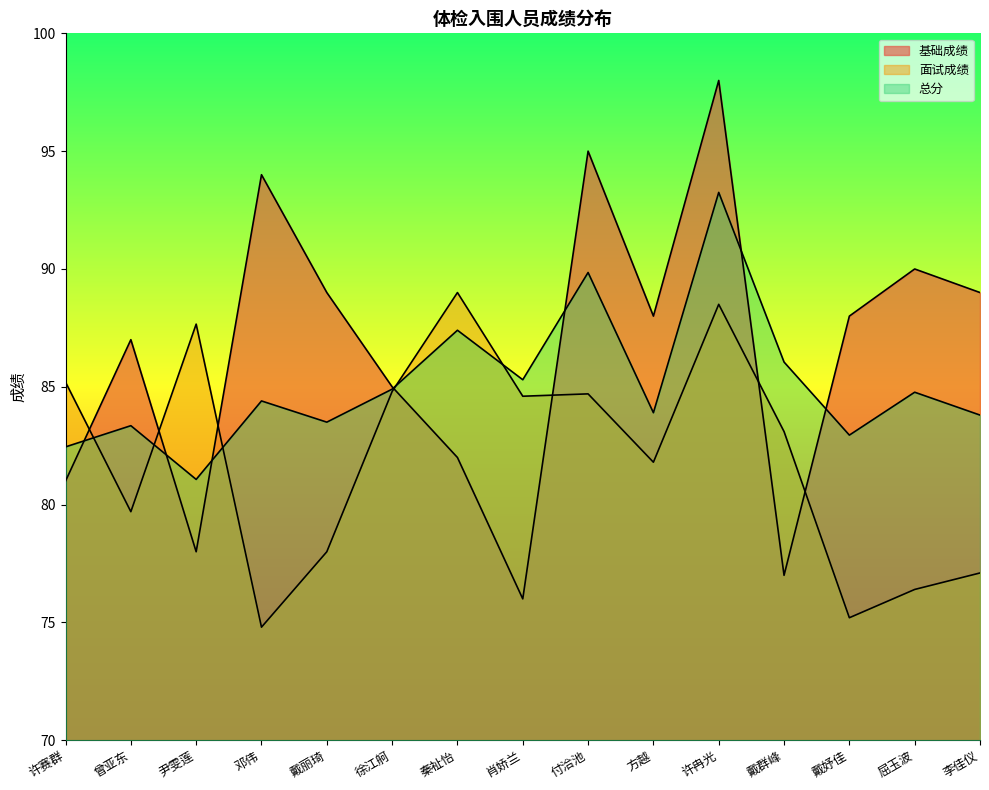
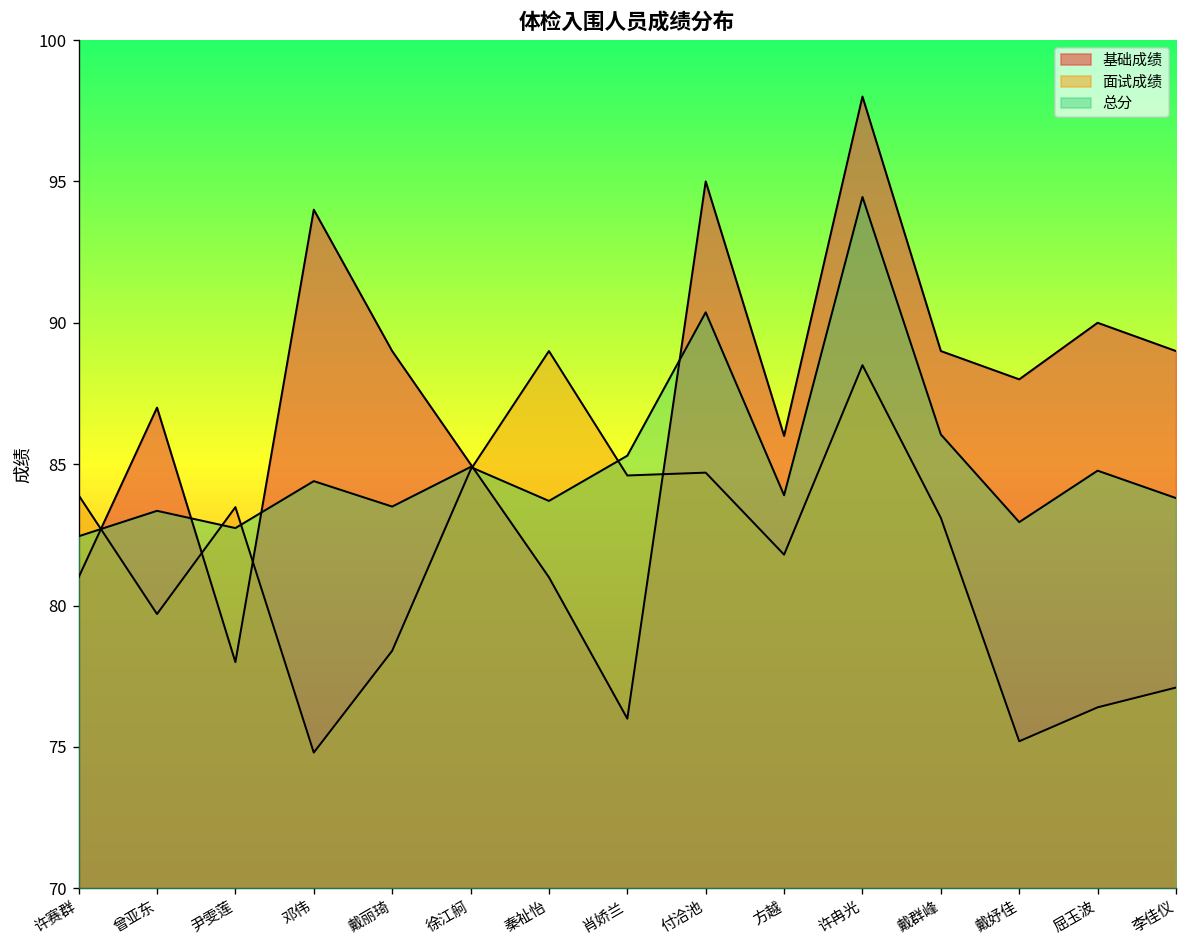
  {
    "基础成绩": {
      "许赛群": 81,
      "曾亚东": 87,
      "尹雯莲": 78,
      "邓伟": 94,
      "戴丽琦": 89,
-     "秦祉怡": 82,
+     "秦祉怡": 81,
      "肖娇兰": 76,
      "付洽池": 95,
-     "方越": 88,
+     "方越": 86,
      "许冉光": 98,
-     "戴群峰": 77,
+     "戴群峰": 89,
      "戴妤佳": 88,
      "屈玉波": 90,
      "李佳仪": 89
    },
    "面试成绩": {
-     "许赛群": 85.2,
+     "许赛群": 83.9,
      "曾亚东": 79.7,
-     "尹雯莲": 87.7,
+     "尹雯莲": 83.5,
      "邓伟": 74.8,
-     "戴丽琦": 78.0,
+     "戴丽琦": 78.4,
      "秦祉怡": 89.0,
      "肖娇兰": 84.6,
      "付洽池": 84.7,
      "方越": 81.8,
      "许冉光": 88.5,
      "戴群峰": 83.1,
      "戴妤佳": 75.2,
      "屈玉波": 76.4,
      "李佳仪": 77.1
    },
    "总分": {
      "许赛群": 82.5,
      "曾亚东": 83.4,
-     "尹雯莲": 81.1,
+     "尹雯莲": 82.7,
      "邓伟": 84.4,
      "戴丽琦": 83.5,
-     "秦祉怡": 87.4,
+     "秦祉怡": 83.7,
      "肖娇兰": 85.3,
-     "付洽池": 89.9,
+     "付洽池": 90.4,
      "方越": 83.9,
-     "许冉光": 93.3,
+     "许冉光": 94.5,
      "戴群峰": 86.1,
      "戴妤佳": 83.0,
      "屈玉波": 84.8,
      "李佳仪": 83.8
    }
  }
